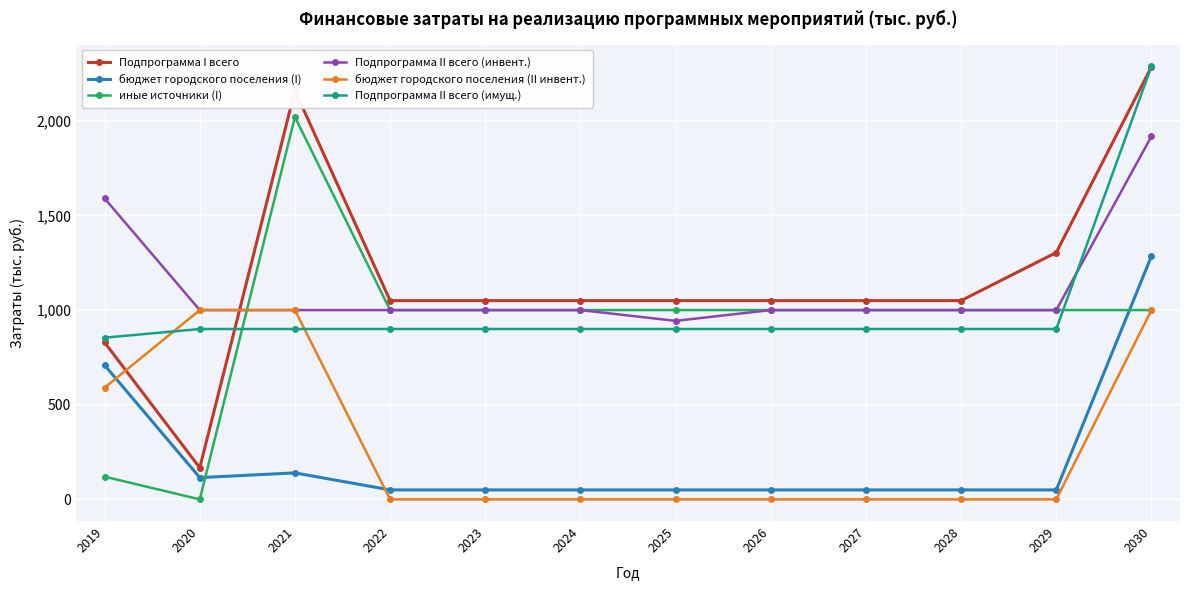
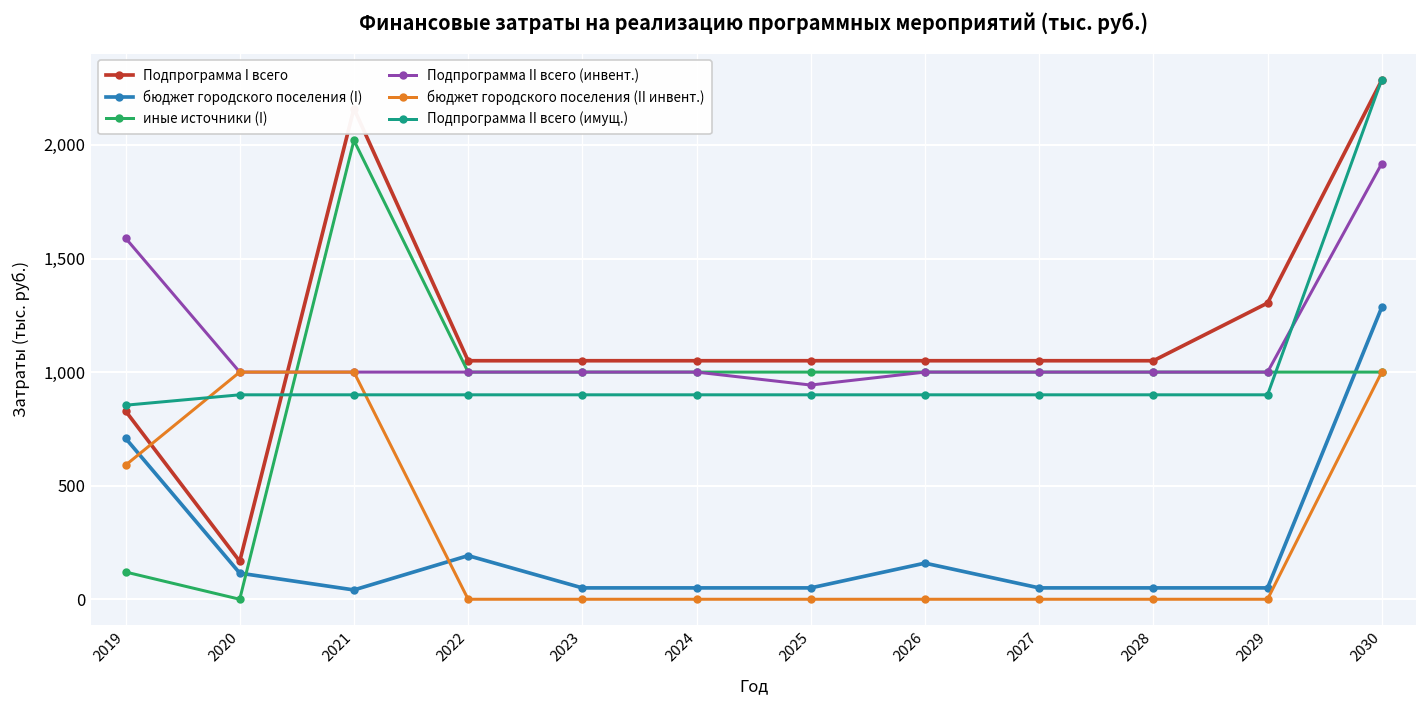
  {
    "Подпрограмма I всего": {
      "2019": "830",
      "2020": "170",
      "2022": "1,050",
      "2023": "1,050",
      "2024": "1,050",
      "2025": "1,050",
      "2026": "1,050",
      "2027": "1,050",
      "2028": "1,050",
      "2029": "1,300"
    },
    "бюджет городского поселения (I)": {
      "2019": "710",
      "2020": "120",
-     "2021": "140",
-     "2022": "50",
+     "2021": "40",
+     "2022": "190",
      "2023": "50",
      "2024": "50",
      "2025": "50",
-     "2026": "50",
+     "2026": "160",
      "2027": "50",
      "2028": "50",
      "2029": "50",
      "2030": "1,290"
    },
    "Подпрограмма II всего (инвент.)": {
      "2019": "1,590",
      "2025": "940",
      "2030": "1,920"
    },
    "бюджет городского поселения (II инвент.)": {
      "2019": "590",
      "2022": "0",
      "2023": "0",
      "2024": "0",
      "2025": "0",
      "2026": "0",
      "2027": "0",
      "2028": "0",
      "2029": "0"
    }
  }
